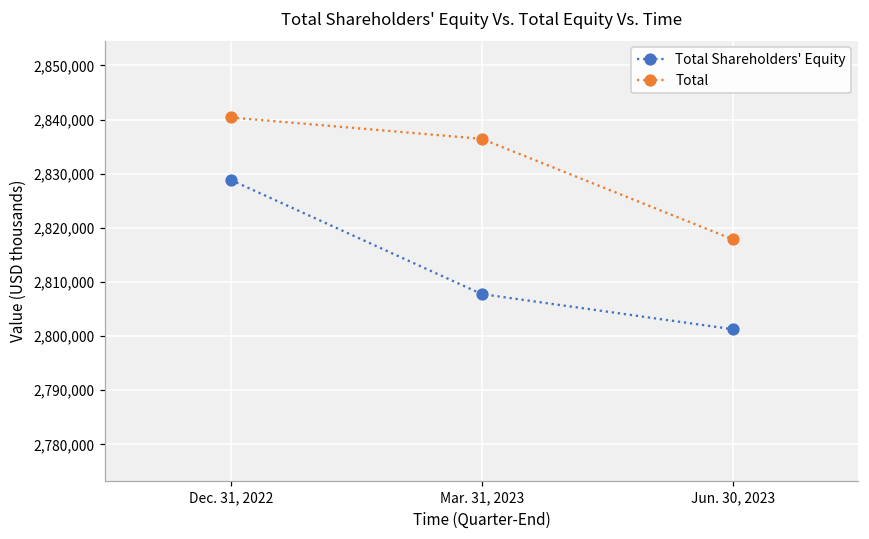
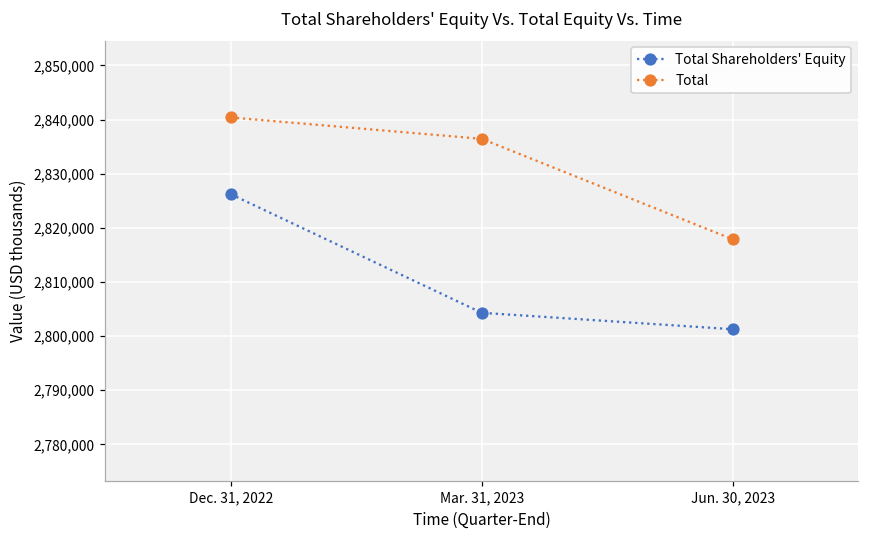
  {
    "Total Shareholders' Equity": {
-     "Dec. 31, 2022": "2,829,000",
-     "Mar. 31, 2023": "2,808,000",
+     "Dec. 31, 2022": "2,826,000",
+     "Mar. 31, 2023": "2,804,000",
      "Jun. 30, 2023": "2,801,000"
    },
    "Total": {
      "Dec. 31, 2022": "2,840,000",
      "Mar. 31, 2023": "2,836,000",
      "Jun. 30, 2023": "2,818,000"
    }
  }
